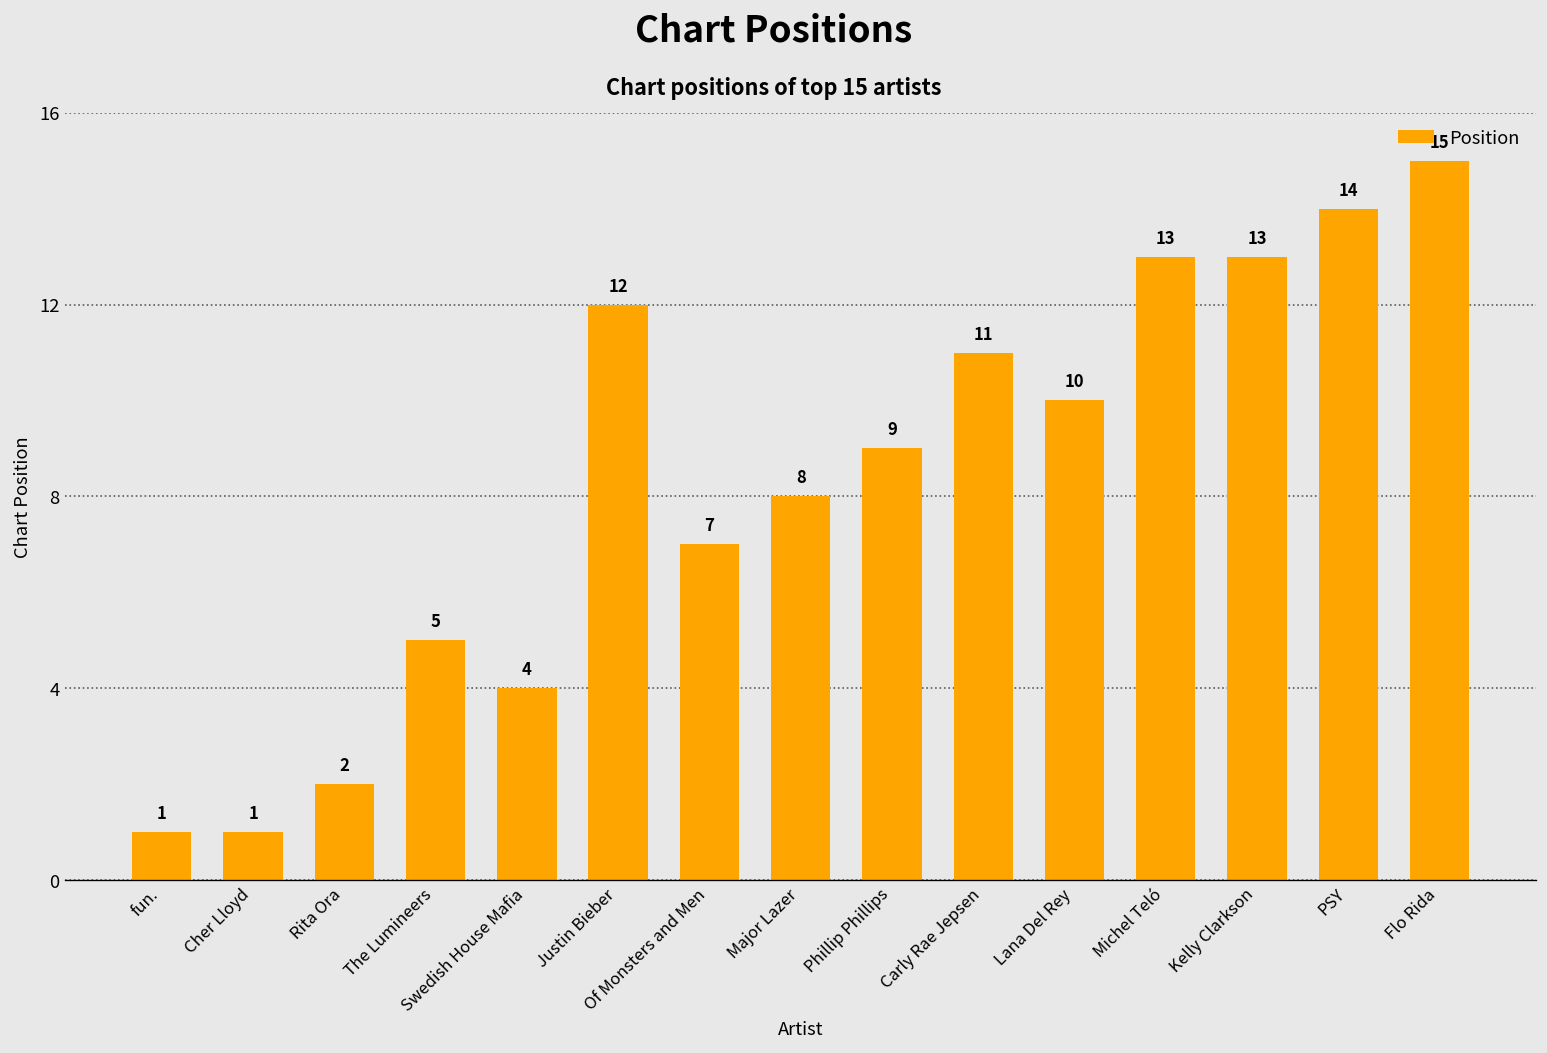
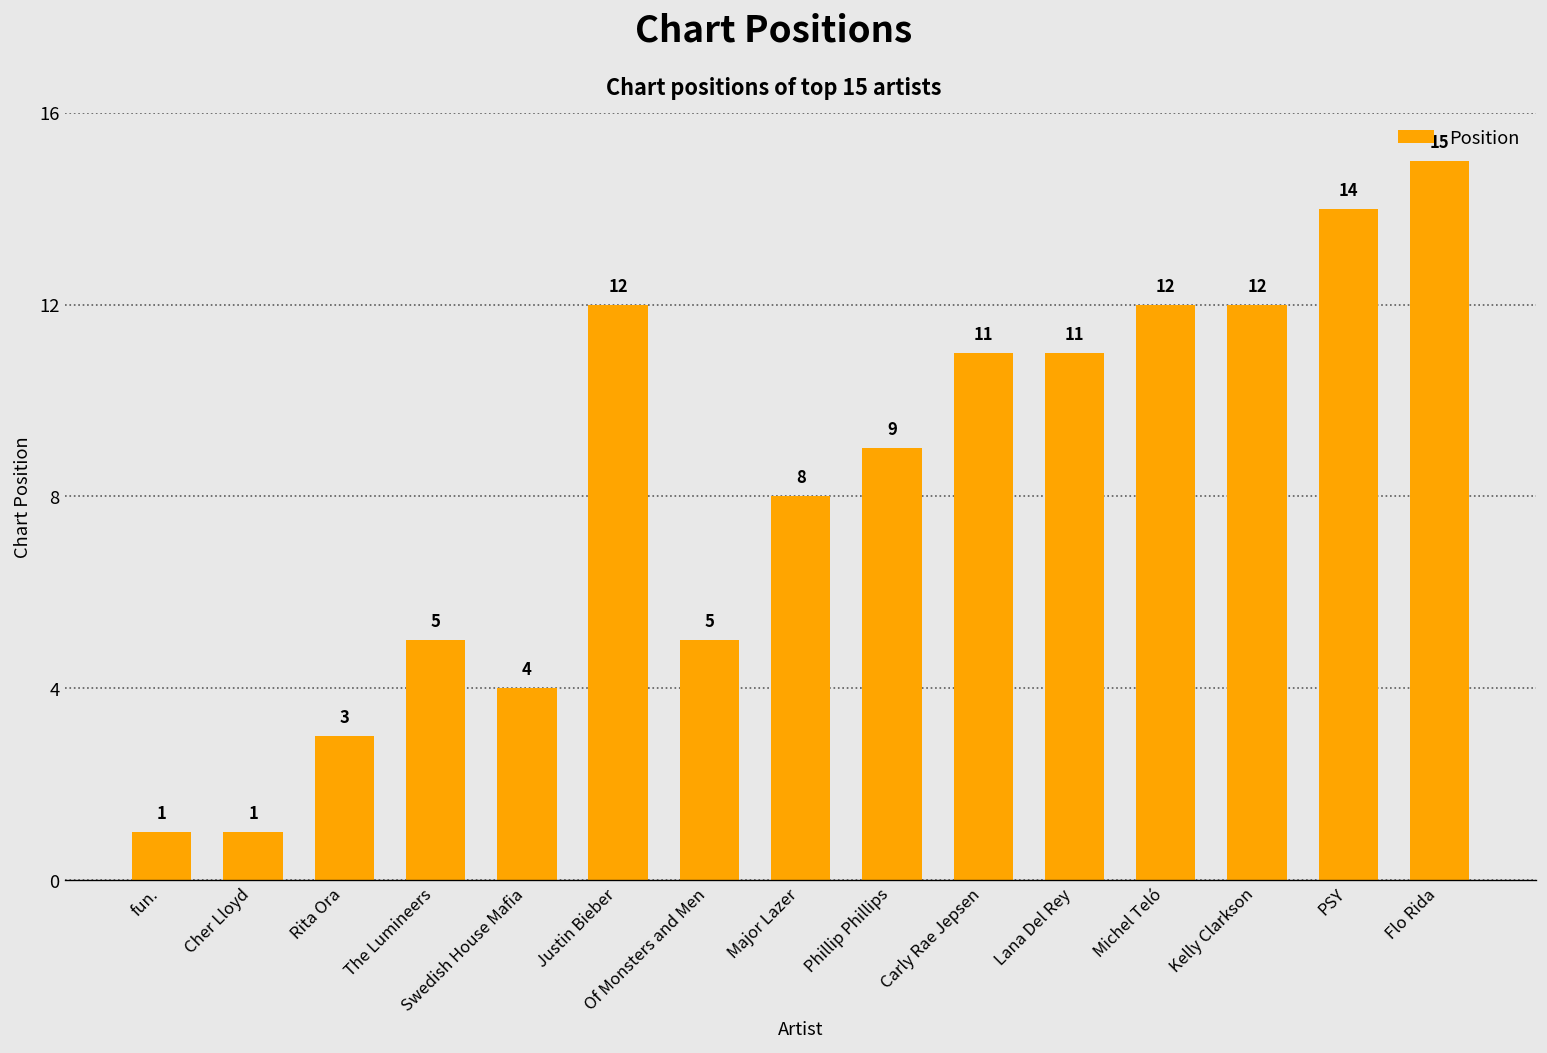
  {
    "fun.": 1,
    "Cher Lloyd": 1,
-   "Rita Ora": 2,
+   "Rita Ora": 3,
    "The Lumineers": 5,
    "Swedish House Mafia": 4,
    "Justin Bieber": 12,
-   "Of Monsters and Men": 7,
+   "Of Monsters and Men": 5,
    "Major Lazer": 8,
    "Phillip Phillips": 9,
    "Carly Rae Jepsen": 11,
-   "Lana Del Rey": 10,
-   "Michel Teló": 13,
-   "Kelly Clarkson": 13,
+   "Lana Del Rey": 11,
+   "Michel Teló": 12,
+   "Kelly Clarkson": 12,
    "PSY": 14,
    "Flo Rida": 15
  }
